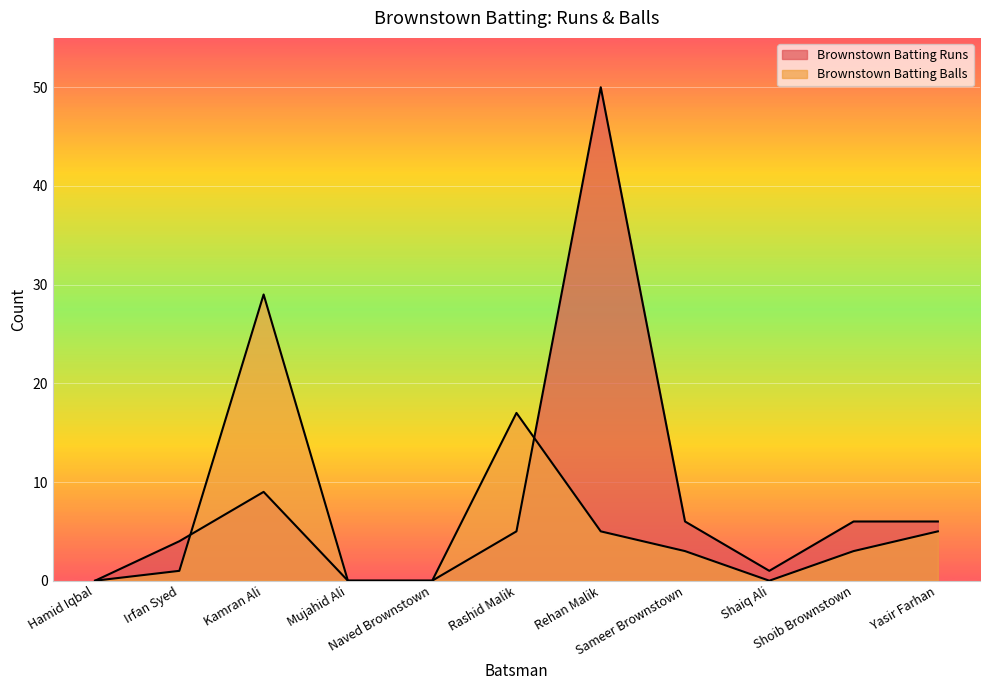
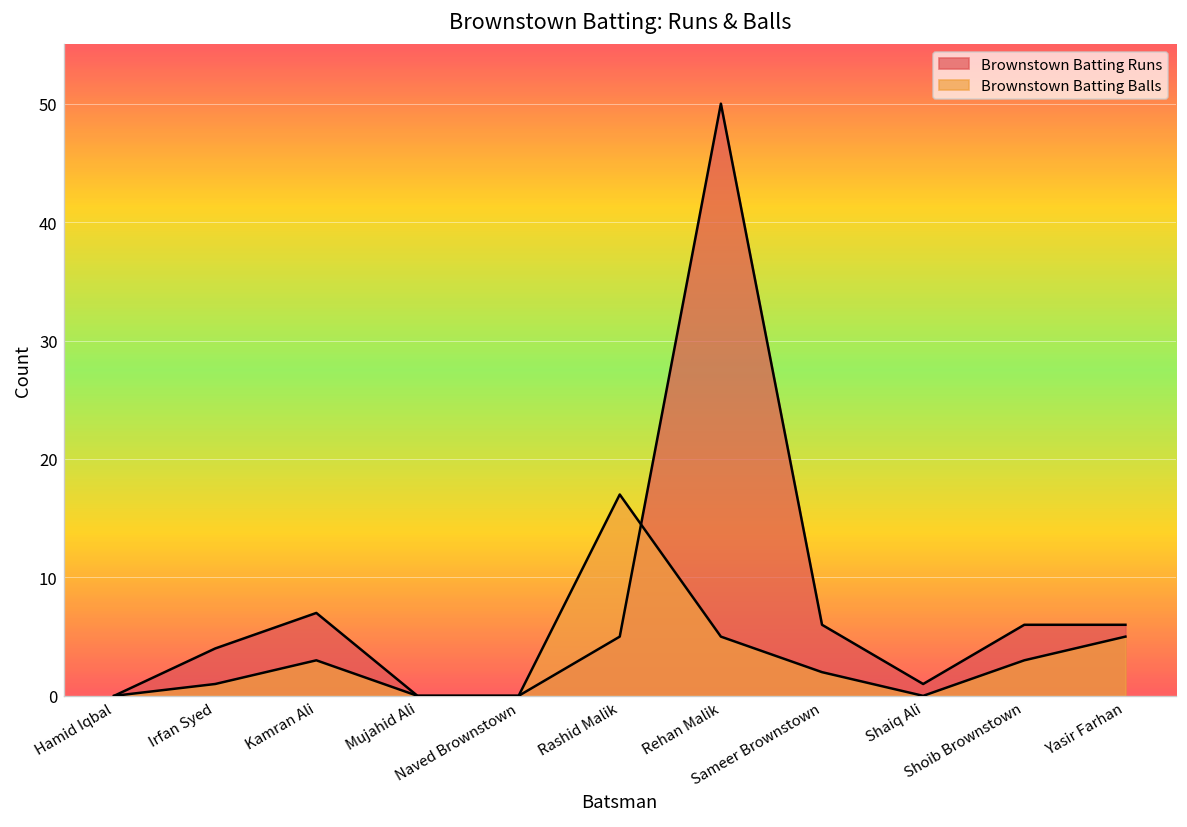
  {
    "Brownstown Batting Runs": {
      "Irfan Syed": 4,
-     "Kamran Ali": 9,
+     "Kamran Ali": 7,
      "Rashid Malik": 5,
      "Rehan Malik": 50,
      "Sameer Brownstown": 6,
      "Shaiq Ali": 1,
      "Shoib Brownstown": 6,
      "Yasir Farhan": 6
    },
    "Brownstown Batting Balls": {
      "Irfan Syed": 1,
-     "Kamran Ali": 29,
+     "Kamran Ali": 3,
      "Rashid Malik": 17,
      "Rehan Malik": 5,
-     "Sameer Brownstown": 3,
+     "Sameer Brownstown": 2,
      "Shaiq Ali": 0,
      "Shoib Brownstown": 3,
      "Yasir Farhan": 5
    }
  }
